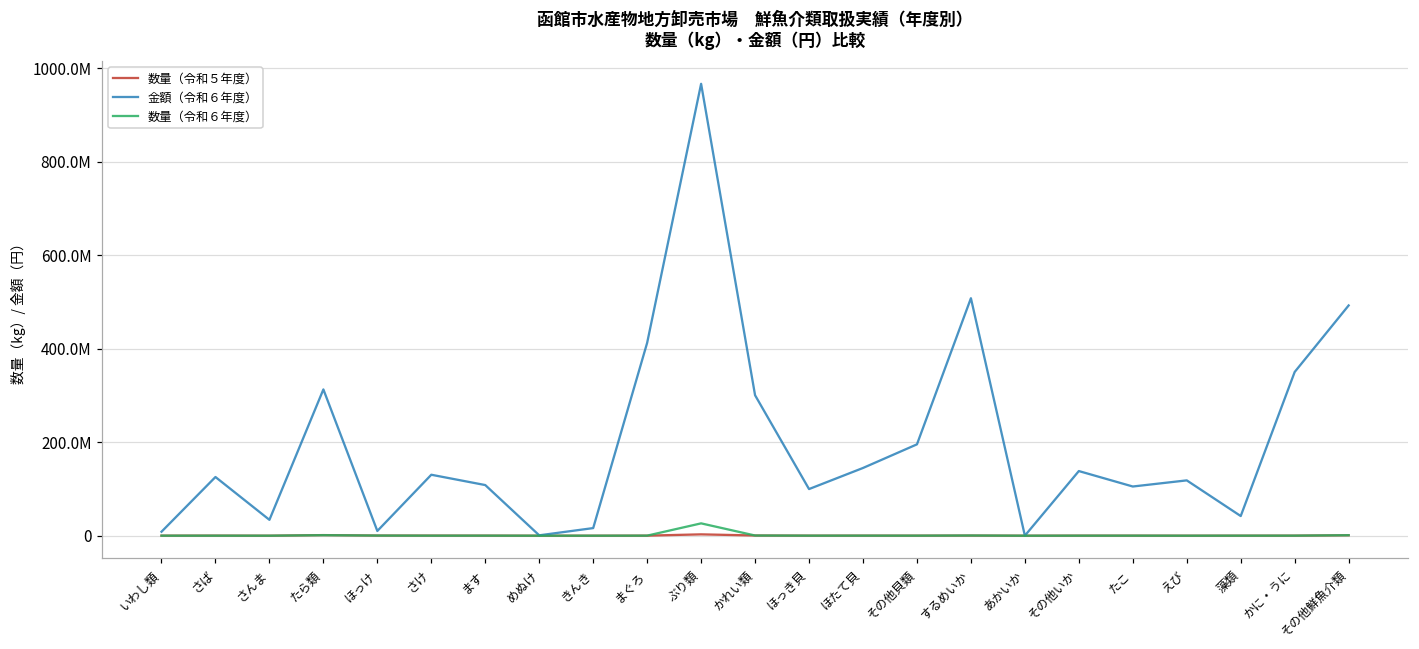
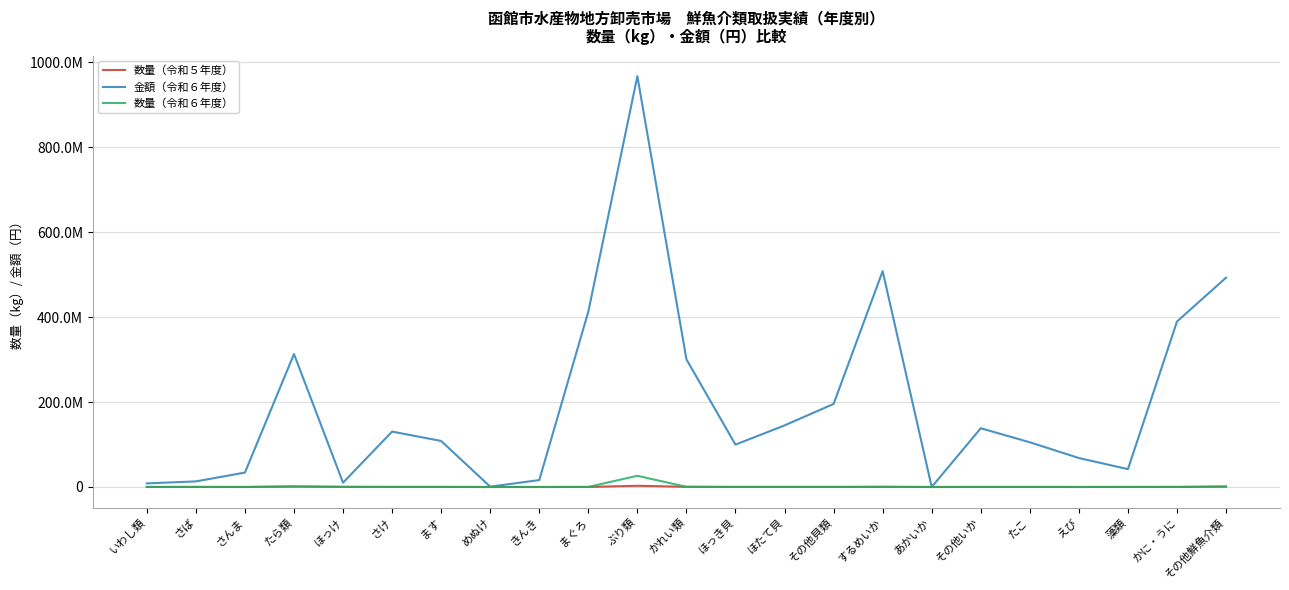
  {
    "数量（令和５年度）": {
      "ぶり類": 0
    },
    "金額（令和６年度）": {
      "いわし類": 10000000,
-     "さば": 130000000,
+     "さば": 10000000,
      "さんま": 30000000,
      "たら類": 310000000,
      "ほっけ": 10000000,
      "さけ": 130000000,
      "ます": 110000000,
      "きんき": 20000000,
      "まぐろ": 410000000,
      "ぶり類": 970000000,
      "かれい類": 300000000,
      "ほっき貝": 100000000,
      "ほたて貝": 140000000,
      "その他貝類": 200000000,
      "するめいか": 510000000,
      "その他いか": 140000000,
      "たこ": 110000000,
-     "えび": 120000000,
+     "えび": 70000000,
      "藻類": 40000000,
-     "かに・うに": 350000000,
+     "かに・うに": 390000000,
      "その他鮮魚介類": 490000000
    },
    "数量（令和６年度）": {
      "ぶり類": 30000000
    }
  }
